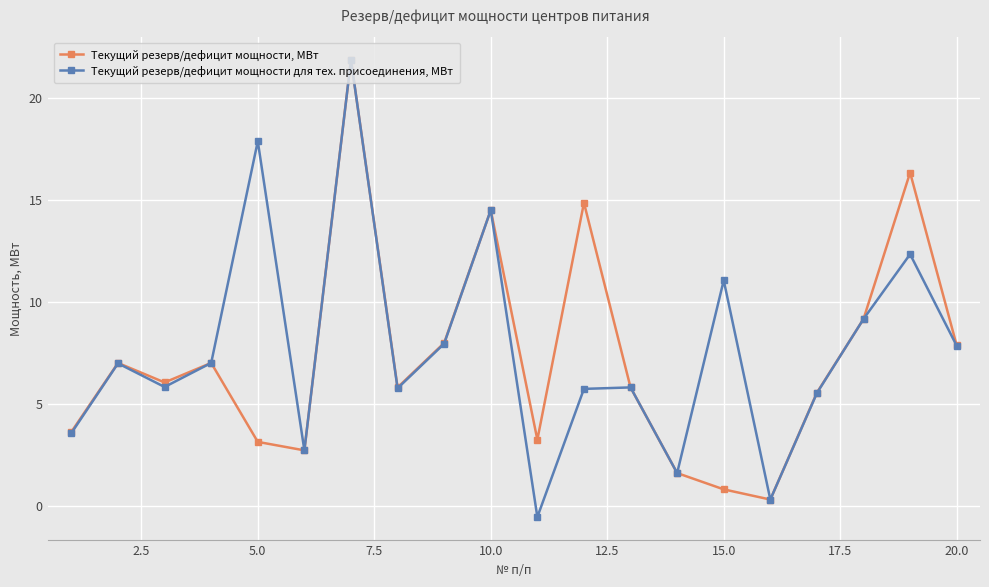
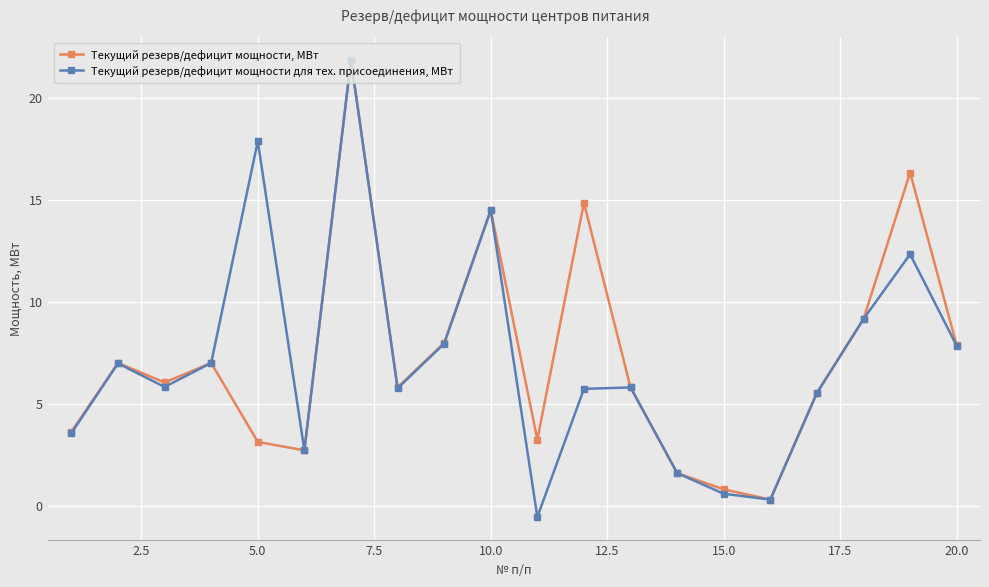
  {
    "Текущий резерв/дефицит мощности, МВт": {
      "5.0": 3.1,
      "15.0": 0.8
    },
    "Текущий резерв/дефицит мощности для тех. присоединения, МВт": {
      "5.0": 17.9,
-     "15.0": 11.1
+     "15.0": 0.6
    }
  }
